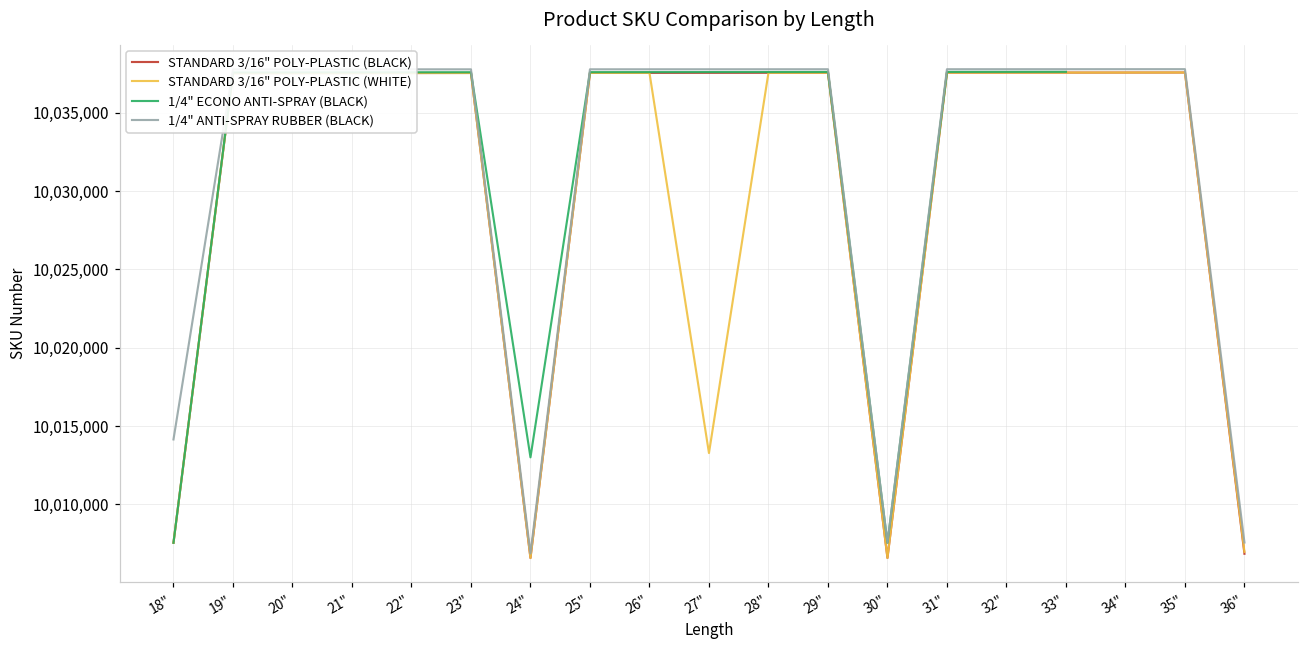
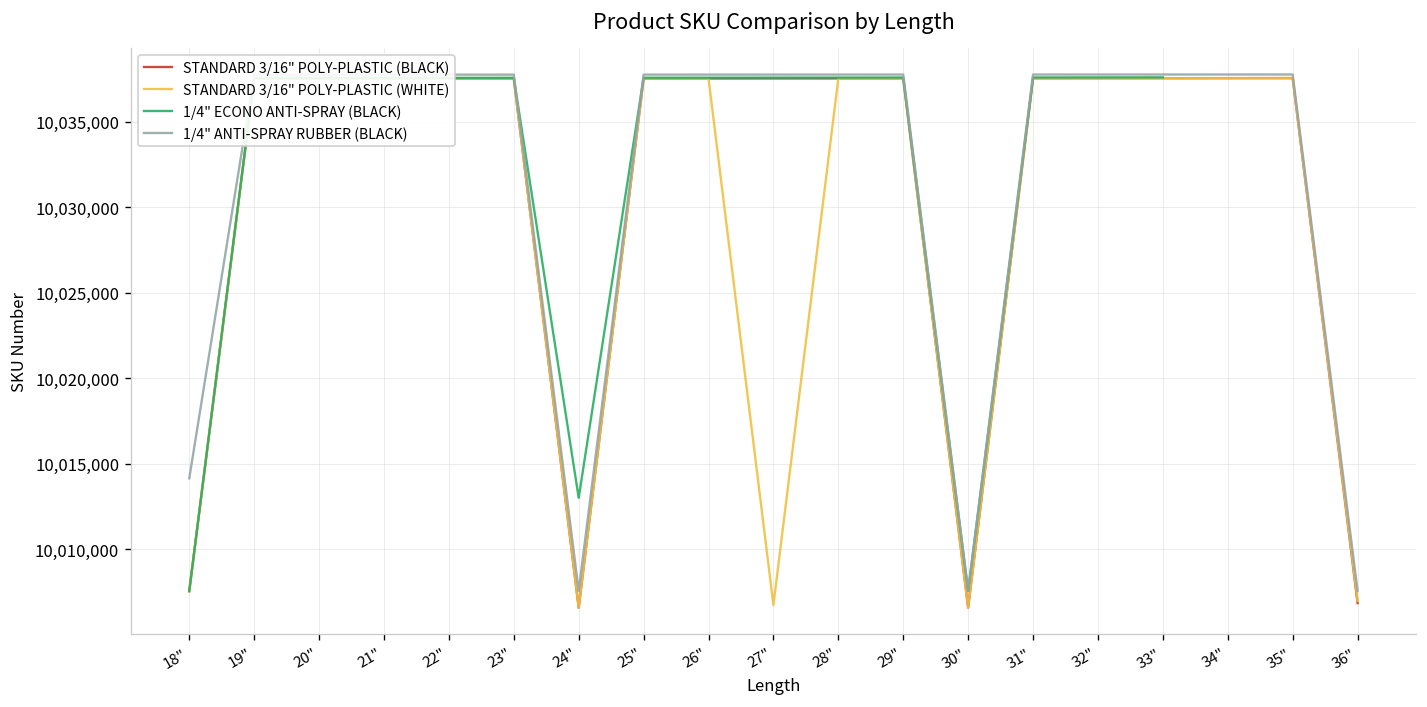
  {
    "STANDARD 3/16\" POLY-PLASTIC (WHITE)": {
-     "27\"": "10,013,300"
+     "27\"": "10,006,700"
    },
    "1/4\" ECONO ANTI-SPRAY (BLACK)": {
      "24\"": "10,013,000"
    },
    "1/4\" ANTI-SPRAY RUBBER (BLACK)": {
      "18\"": "10,014,100",
      "23\"": "10,037,800",
-     "24\"": "10,006,900",
+     "24\"": "10,007,600",
      "25\"": "10,037,800",
      "26\"": "10,037,800",
      "31\"": "10,037,800",
      "34\"": "10,037,800",
      "35\"": "10,037,800",
      "36\"": "10,007,600"
    }
  }
